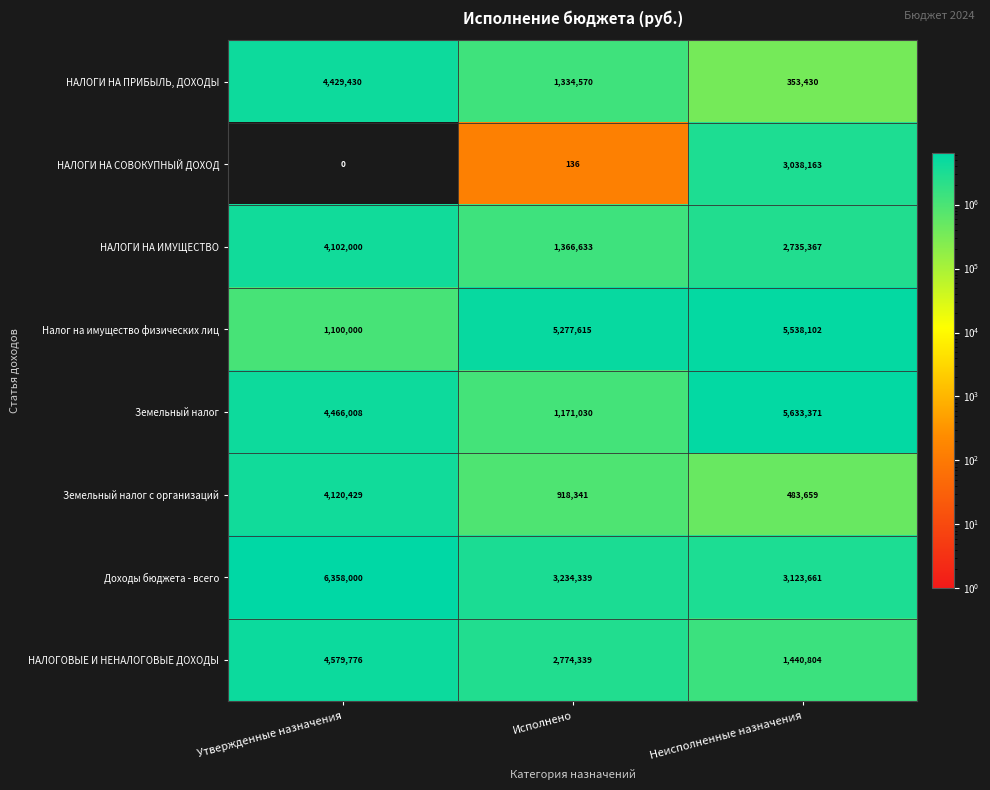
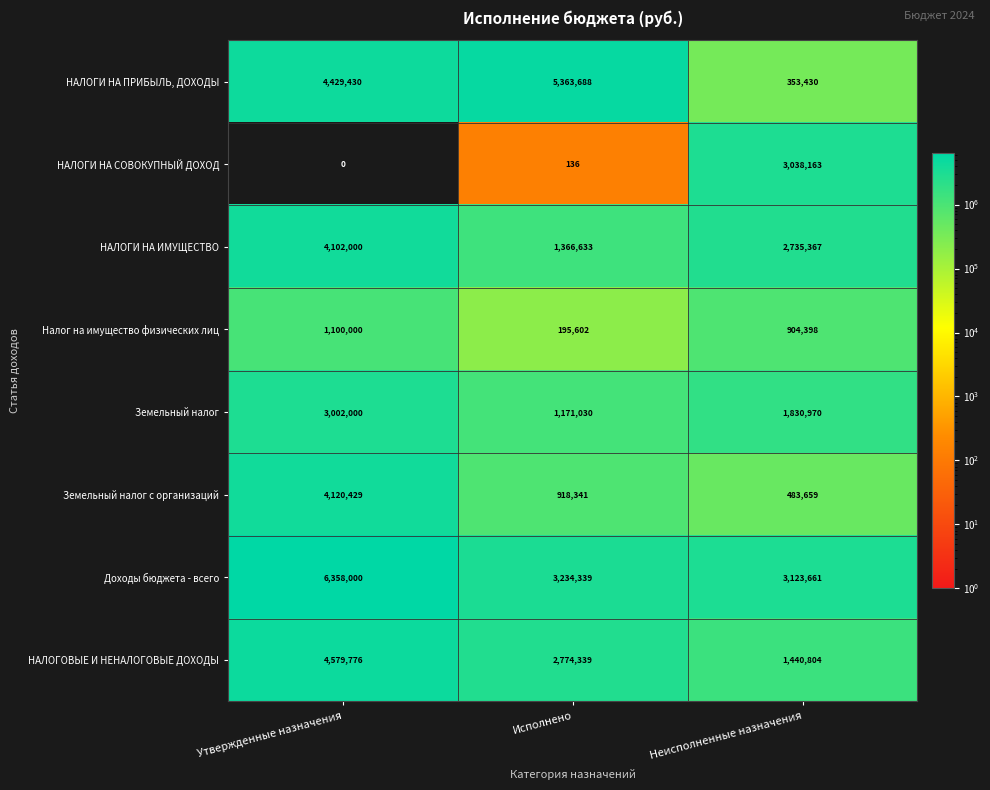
  {
    "НАЛОГИ НА ПРИБЫЛЬ, ДОХОДЫ": {
      "Утвержденные назначения": "4,429,430",
-     "Исполнено": "1,334,570",
+     "Исполнено": "5,363,688",
      "Неисполненные назначения": "353,430"
    },
    "НАЛОГИ НА СОВОКУПНЫЙ ДОХОД": {
      "Утвержденные назначения": "0",
      "Исполнено": "136",
      "Неисполненные назначения": "3,038,163"
    },
    "НАЛОГИ НА ИМУЩЕСТВО": {
      "Утвержденные назначения": "4,102,000",
      "Исполнено": "1,366,633",
      "Неисполненные назначения": "2,735,367"
    },
    "Налог на имущество физических лиц": {
      "Утвержденные назначения": "1,100,000",
-     "Исполнено": "5,277,615",
-     "Неисполненные назначения": "5,538,102"
+     "Исполнено": "195,602",
+     "Неисполненные назначения": "904,398"
    },
    "Земельный налог": {
-     "Утвержденные назначения": "4,466,008",
+     "Утвержденные назначения": "3,002,000",
      "Исполнено": "1,171,030",
-     "Неисполненные назначения": "5,633,371"
+     "Неисполненные назначения": "1,830,970"
    },
    "Земельный налог с организаций": {
      "Утвержденные назначения": "4,120,429",
      "Исполнено": "918,341",
      "Неисполненные назначения": "483,659"
    },
    "Доходы бюджета - всего": {
      "Утвержденные назначения": "6,358,000",
      "Исполнено": "3,234,339",
      "Неисполненные назначения": "3,123,661"
    },
    "НАЛОГОВЫЕ И НЕНАЛОГОВЫЕ ДОХОДЫ": {
      "Утвержденные назначения": "4,579,776",
      "Исполнено": "2,774,339",
      "Неисполненные назначения": "1,440,804"
    }
  }
